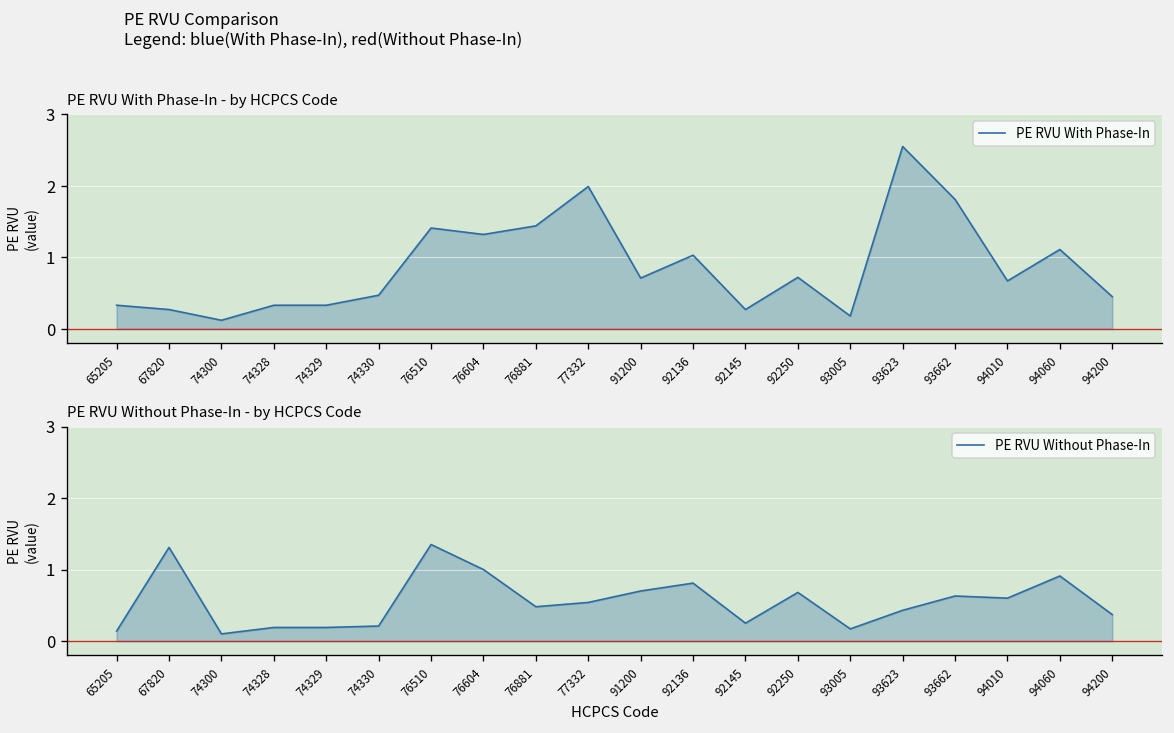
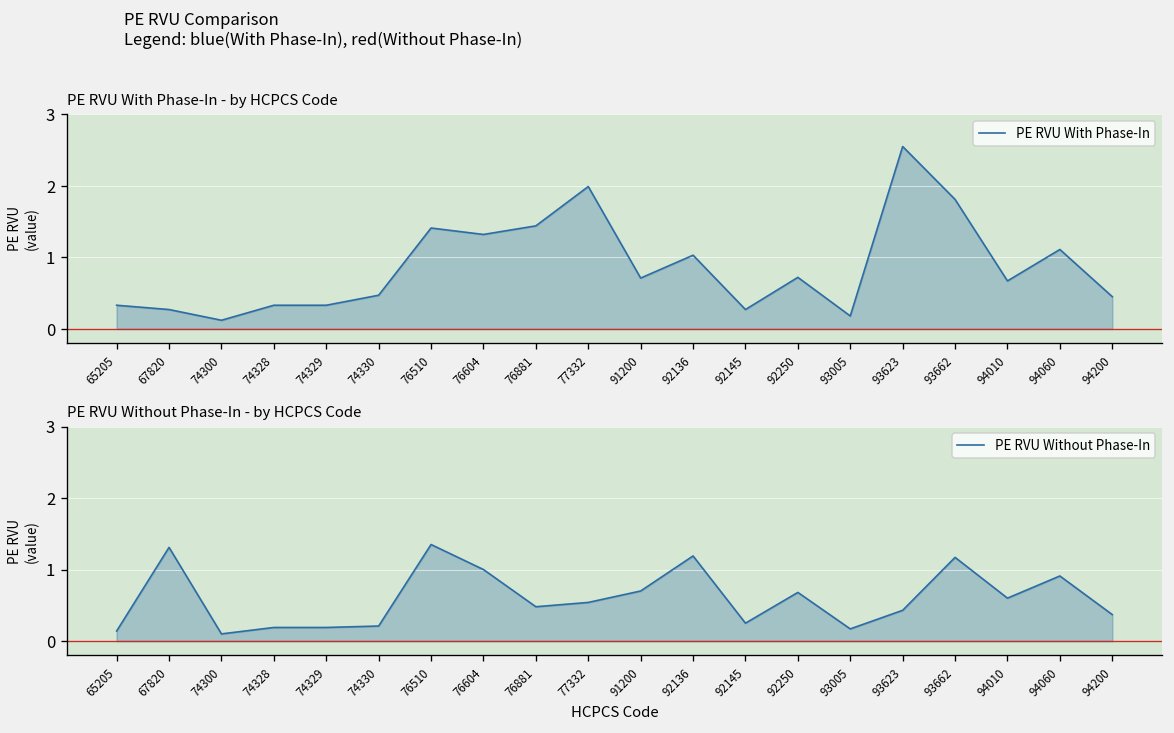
  {
    "PE RVU With Phase-In - by HCPCS Code": {
      "65205": 0.3,
      "67820": 0.3,
      "74300": 0.1,
      "74328": 0.3,
      "74329": 0.3,
      "74330": 0.5,
      "76510": 1.4,
      "76604": 1.3,
      "76881": 1.4,
      "77332": 2.0,
      "91200": 0.7,
      "92136": 1.0,
      "92145": 0.3,
      "92250": 0.7,
      "93005": 0.2,
      "93623": 2.6,
      "93662": 1.8,
      "94010": 0.7,
      "94060": 1.1,
      "94200": 0.5
    },
    "PE RVU Without Phase-In - by HCPCS Code": {
      "65205": 0.1,
      "67820": 1.3,
      "74300": 0.1,
      "74328": 0.2,
      "74329": 0.2,
      "74330": 0.2,
      "76510": 1.4,
      "76604": 1.0,
      "76881": 0.5,
      "77332": 0.5,
      "91200": 0.7,
-     "92136": 0.8,
+     "92136": 1.2,
      "92145": 0.3,
      "92250": 0.7,
      "93005": 0.2,
      "93623": 0.4,
-     "93662": 0.6,
+     "93662": 1.2,
      "94010": 0.6,
      "94060": 0.9,
      "94200": 0.4
    }
  }
